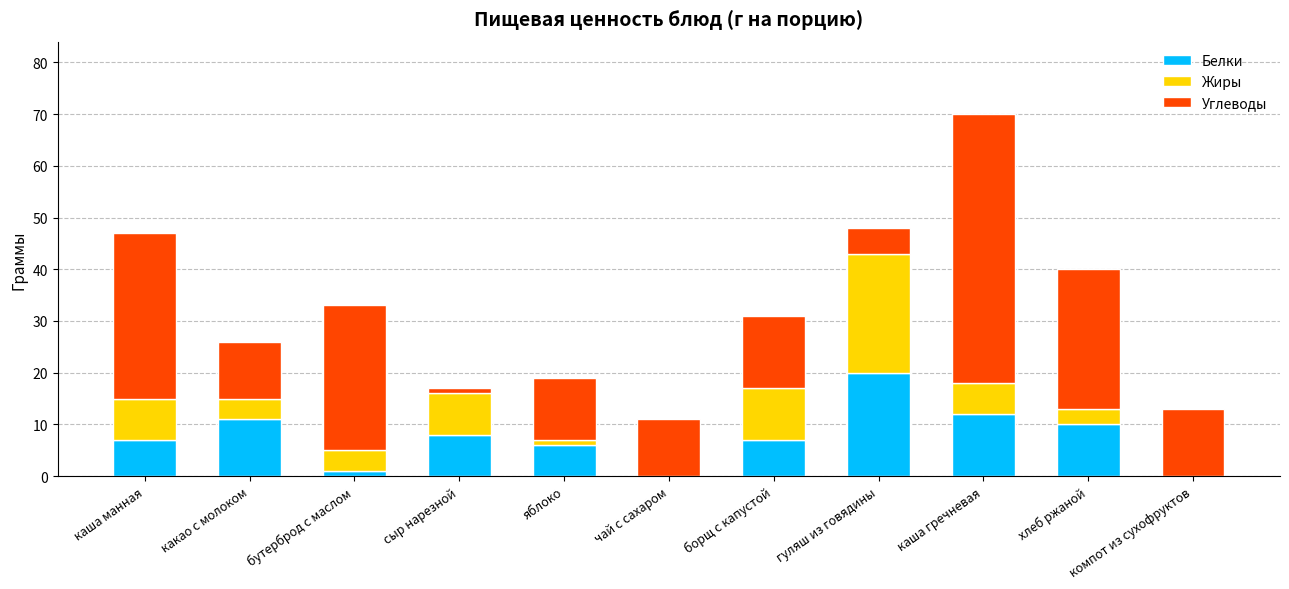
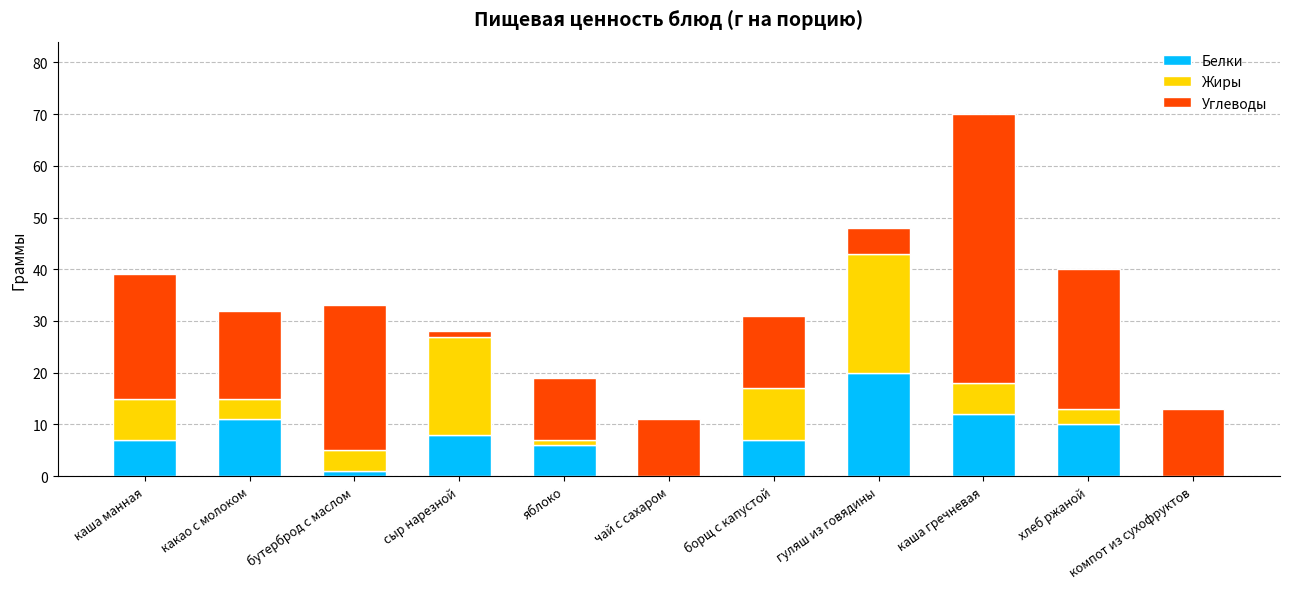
  {
    "Белки": {
      "каша манная": 7,
      "какао с молоком": 11,
      "бутерброд с маслом": 1,
      "сыр нарезной": 8,
      "яблоко": 6,
      "чай с сахаром": 0,
      "борщ с капустой": 7,
      "гуляш из говядины": 20,
      "каша гречневая": 12,
      "хлеб ржаной": 10,
      "компот из сухофруктов": 0
    },
    "Жиры": {
      "каша манная": 8,
      "какао с молоком": 4,
      "бутерброд с маслом": 4,
-     "сыр нарезной": 8,
+     "сыр нарезной": 19,
      "яблоко": 1,
      "чай с сахаром": 0,
      "борщ с капустой": 10,
      "гуляш из говядины": 23,
      "каша гречневая": 6,
      "хлеб ржаной": 3,
      "компот из сухофруктов": 0
    },
    "Углеводы": {
-     "каша манная": 32,
-     "какао с молоком": 11,
+     "каша манная": 24,
+     "какао с молоком": 17,
      "бутерброд с маслом": 28,
      "сыр нарезной": 1,
      "яблоко": 12,
      "чай с сахаром": 11,
      "борщ с капустой": 14,
      "гуляш из говядины": 5,
      "каша гречневая": 52,
      "хлеб ржаной": 27,
      "компот из сухофруктов": 13
    }
  }
